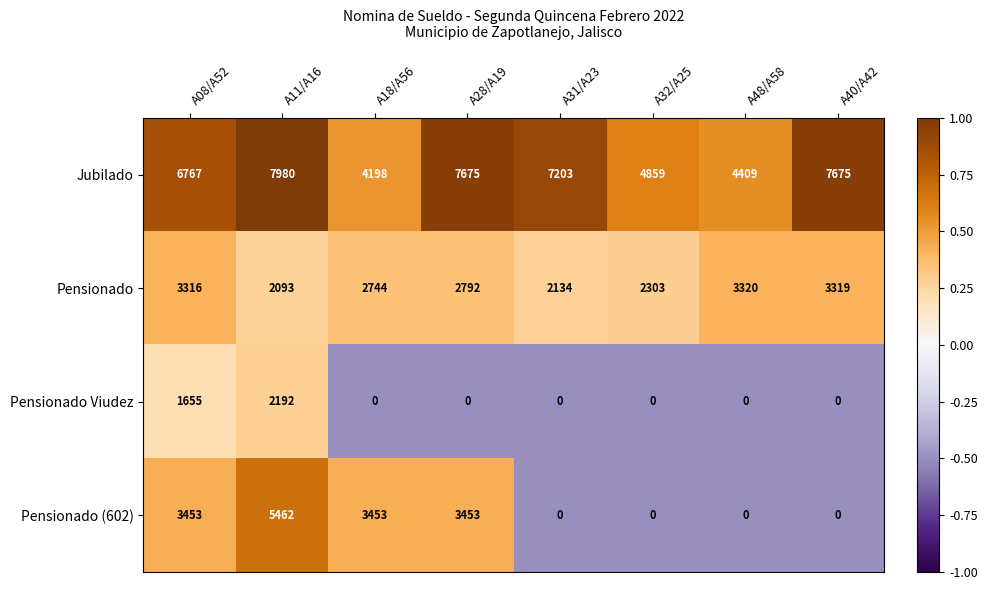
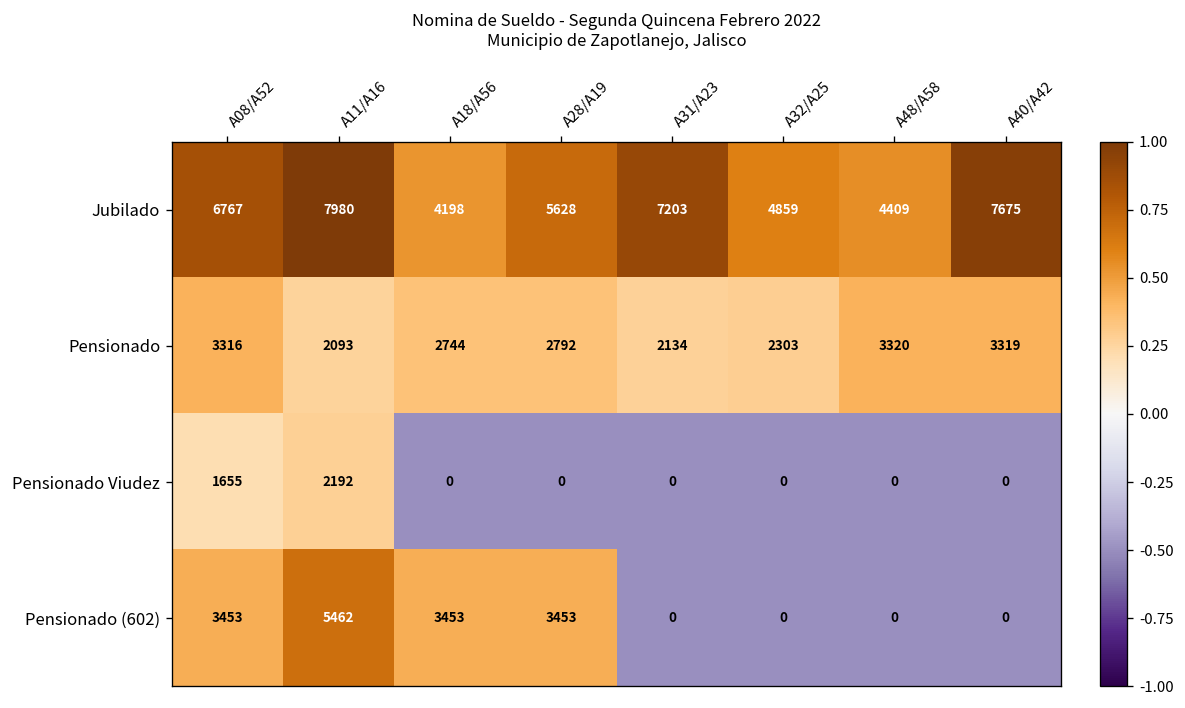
  {
    "Jubilado": {
      "A08/A52": 6767,
      "A11/A16": 7980,
      "A18/A56": 4198,
-     "A28/A19": 7675,
+     "A28/A19": 5628,
      "A31/A23": 7203,
      "A32/A25": 4859,
      "A48/A58": 4409,
      "A40/A42": 7675
    },
    "Pensionado": {
      "A08/A52": 3316,
      "A11/A16": 2093,
      "A18/A56": 2744,
      "A28/A19": 2792,
      "A31/A23": 2134,
      "A32/A25": 2303,
      "A48/A58": 3320,
      "A40/A42": 3319
    },
    "Pensionado Viudez": {
      "A08/A52": 1655,
      "A11/A16": 2192,
      "A18/A56": 0,
      "A28/A19": 0,
      "A31/A23": 0,
      "A32/A25": 0,
      "A48/A58": 0,
      "A40/A42": 0
    },
    "Pensionado (602)": {
      "A08/A52": 3453,
      "A11/A16": 5462,
      "A18/A56": 3453,
      "A28/A19": 3453,
      "A31/A23": 0,
      "A32/A25": 0,
      "A48/A58": 0,
      "A40/A42": 0
    }
  }
